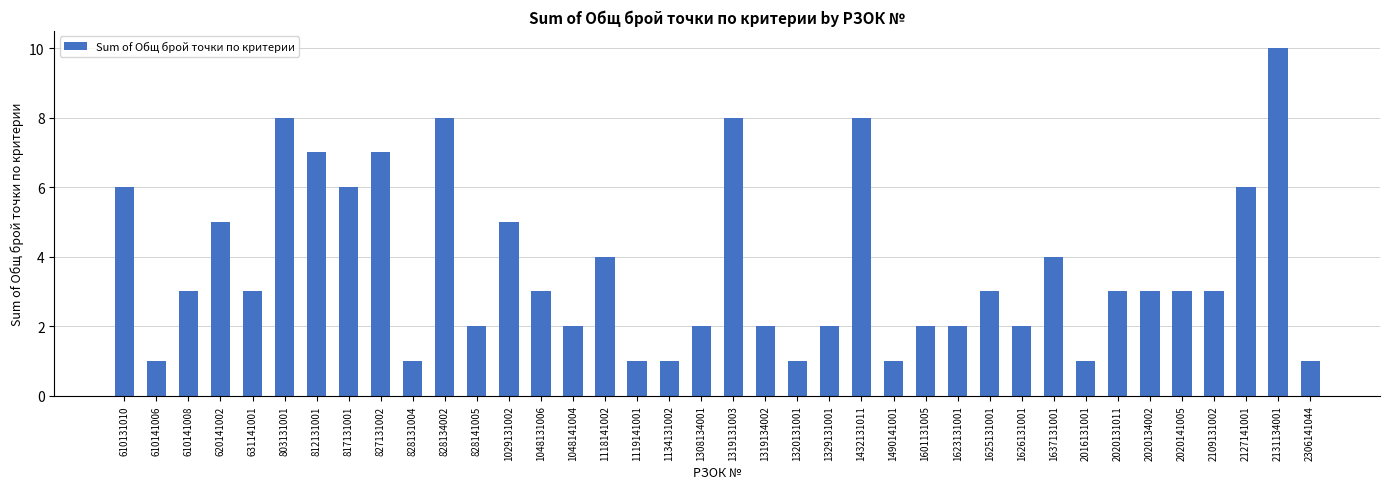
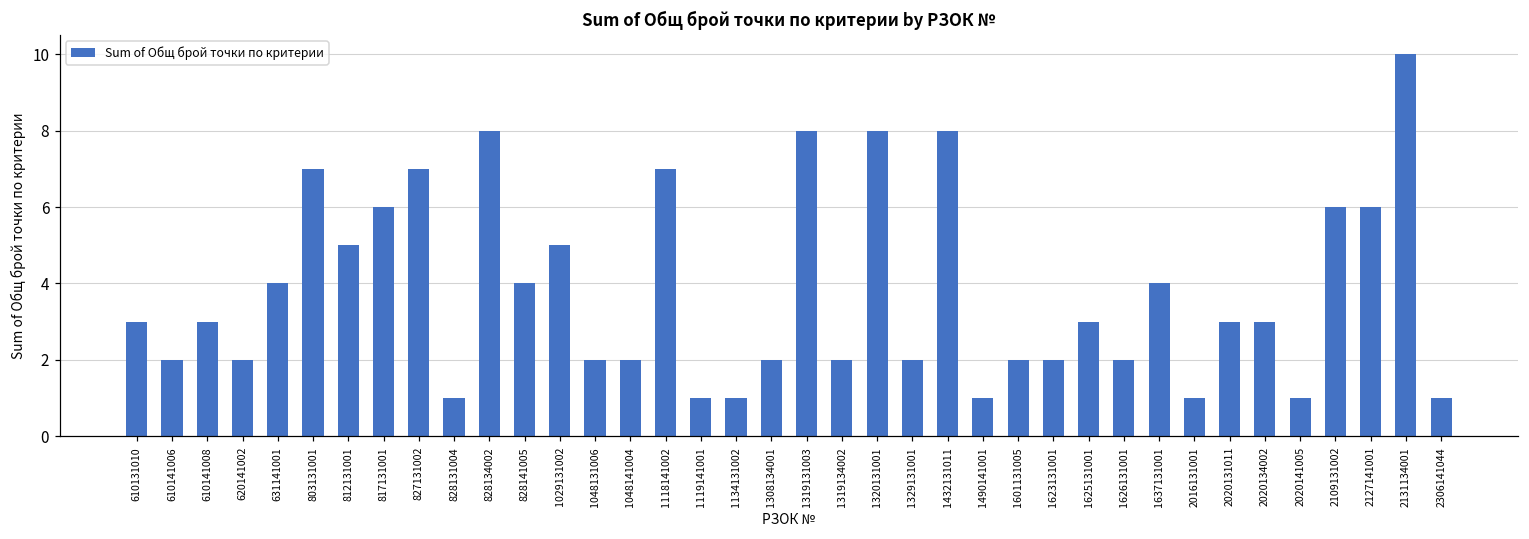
  {
-   "610131010": 6,
-   "610141006": 1,
+   "610131010": 3,
+   "610141006": 2,
    "610141008": 3,
-   "620141002": 5,
-   "631141001": 3,
-   "803131001": 8,
-   "812131001": 7,
+   "620141002": 2,
+   "631141001": 4,
+   "803131001": 7,
+   "812131001": 5,
    "817131001": 6,
    "827131002": 7,
    "828131004": 1,
    "828134002": 8,
-   "828141005": 2,
+   "828141005": 4,
    "1029131002": 5,
-   "1048131006": 3,
+   "1048131006": 2,
    "1048141004": 2,
-   "1118141002": 4,
+   "1118141002": 7,
    "1119141001": 1,
    "1134131002": 1,
    "1308134001": 2,
    "1319131003": 8,
    "1319134002": 2,
-   "1320131001": 1,
+   "1320131001": 8,
    "1329131001": 2,
    "1432131011": 8,
    "1490141001": 1,
    "1601131005": 2,
    "1623131001": 2,
    "1625131001": 3,
    "1626131001": 2,
    "1637131001": 4,
    "2016131001": 1,
    "2020131011": 3,
    "2020134002": 3,
-   "2020141005": 3,
-   "2109131002": 3,
+   "2020141005": 1,
+   "2109131002": 6,
    "2127141001": 6,
    "2131134001": 10,
    "2306141044": 1
  }
